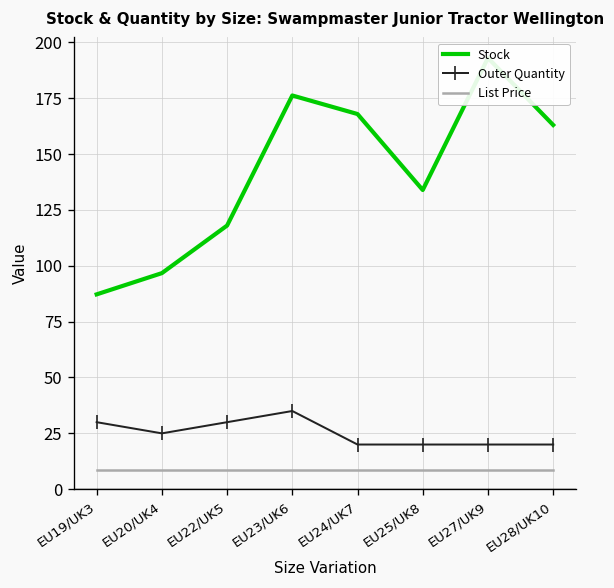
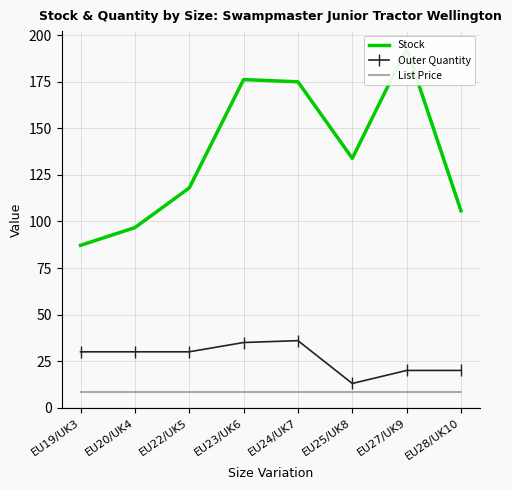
  {
    "Stock": {
      "EU19/UK3": 87,
      "EU20/UK4": 97,
      "EU22/UK5": 118,
      "EU23/UK6": 176,
-     "EU24/UK7": 168,
+     "EU24/UK7": 175,
      "EU25/UK8": 134,
-     "EU28/UK10": 163
+     "EU28/UK10": 106
    },
    "Outer Quantity": {
      "EU19/UK3": 30,
-     "EU20/UK4": 25,
+     "EU20/UK4": 30,
      "EU22/UK5": 30,
      "EU23/UK6": 35,
-     "EU24/UK7": 20,
-     "EU25/UK8": 20,
+     "EU24/UK7": 36,
+     "EU25/UK8": 13,
      "EU27/UK9": 20,
      "EU28/UK10": 20
    },
    "List Price": {
      "EU19/UK3": 9,
      "EU20/UK4": 9,
      "EU22/UK5": 9,
      "EU23/UK6": 9,
      "EU24/UK7": 9,
      "EU25/UK8": 9,
      "EU27/UK9": 9,
      "EU28/UK10": 9
    }
  }
